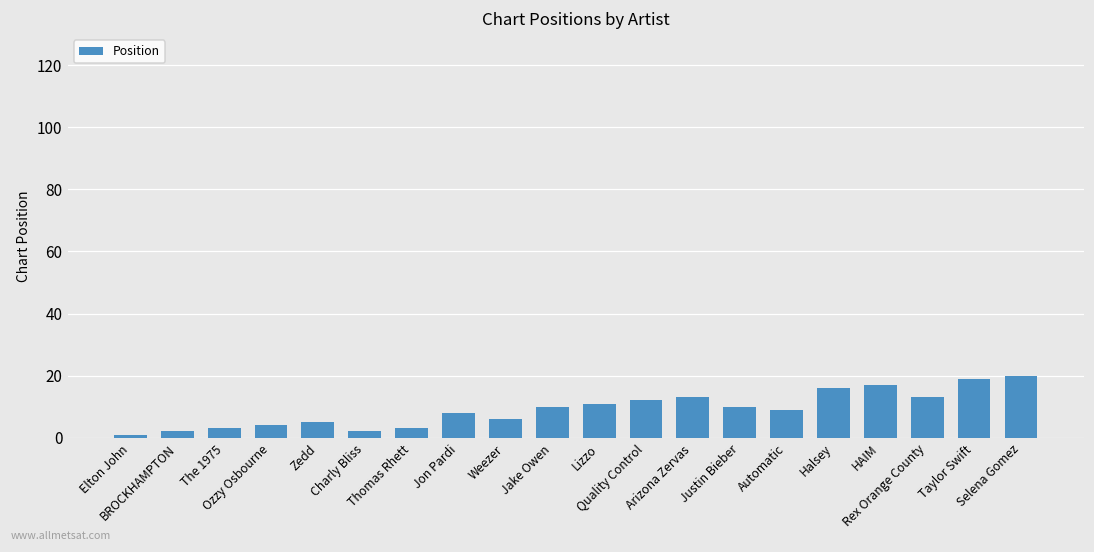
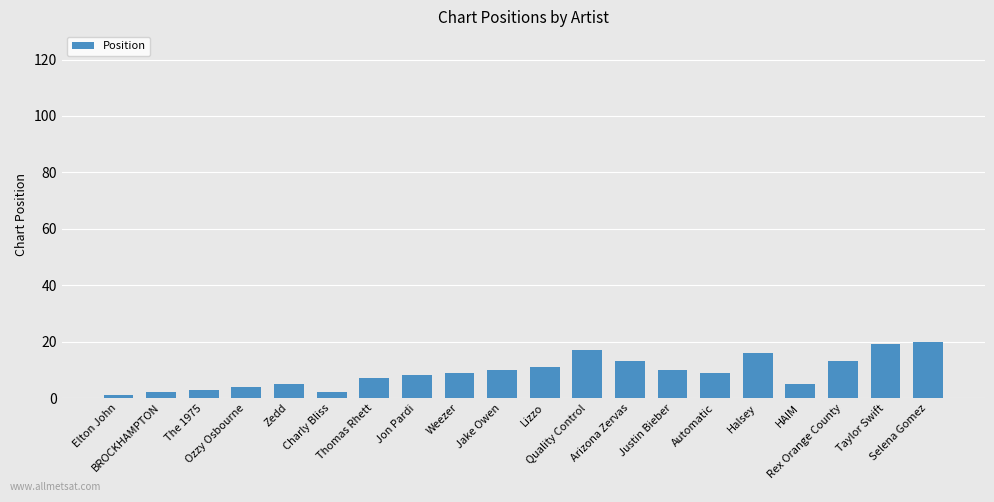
  {
    "Elton John": 1,
    "BROCKHAMPTON": 2,
    "The 1975": 3,
    "Ozzy Osbourne": 4,
    "Zedd": 5,
    "Charly Bliss": 2,
-   "Thomas Rhett": 3,
+   "Thomas Rhett": 7,
    "Jon Pardi": 8,
-   "Weezer": 6,
+   "Weezer": 9,
    "Jake Owen": 10,
    "Lizzo": 11,
-   "Quality Control": 12,
+   "Quality Control": 17,
    "Arizona Zervas": 13,
    "Justin Bieber": 10,
    "Automatic": 9,
    "Halsey": 16,
-   "HAIM": 17,
+   "HAIM": 5,
    "Rex Orange County": 13,
    "Taylor Swift": 19,
    "Selena Gomez": 20
  }
